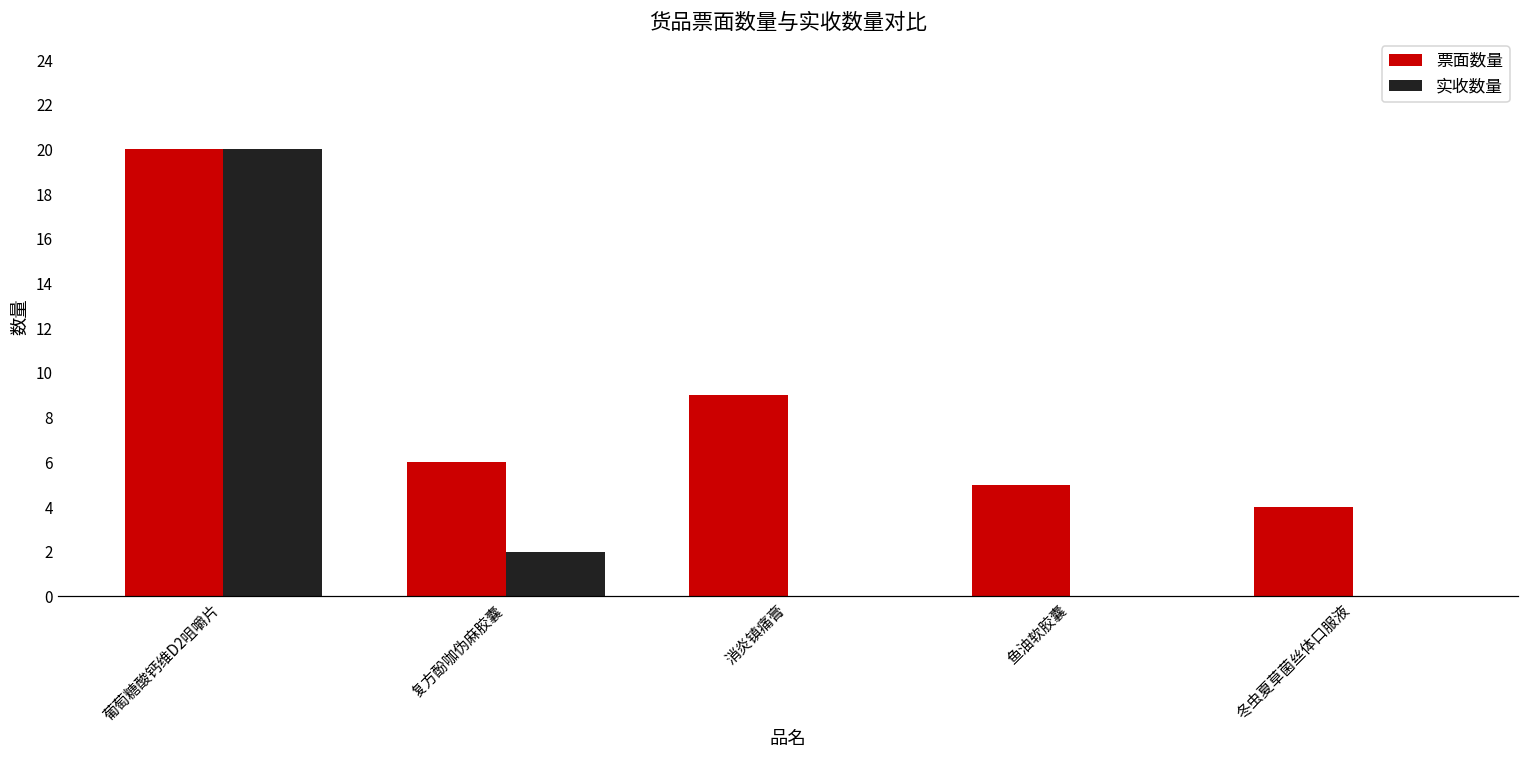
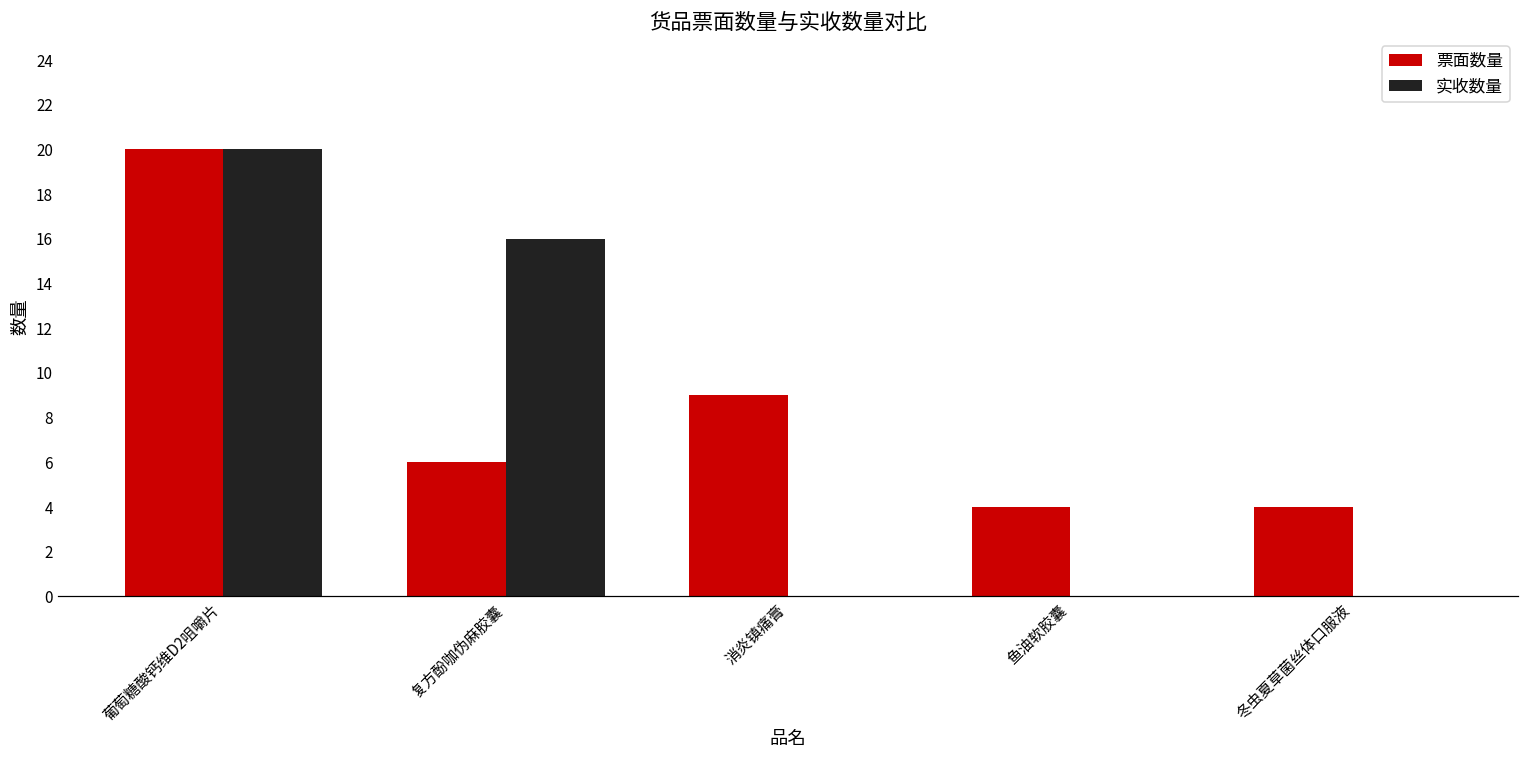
  {
    "票面数量": {
      "葡萄糖酸钙维D2咀嚼片": 20,
      "复方酚咖伪麻胶囊": 6,
      "消炎镇痛膏": 9,
-     "鱼油软胶囊": 5,
+     "鱼油软胶囊": 4,
      "冬虫夏草菌丝体口服液": 4
    },
    "实收数量": {
      "葡萄糖酸钙维D2咀嚼片": 20,
-     "复方酚咖伪麻胶囊": 2,
+     "复方酚咖伪麻胶囊": 16,
      "消炎镇痛膏": 0,
      "鱼油软胶囊": 0,
      "冬虫夏草菌丝体口服液": 0
    }
  }
